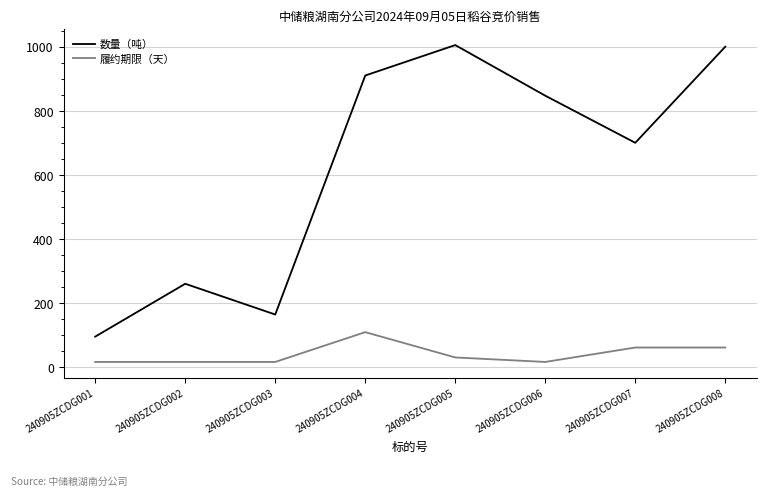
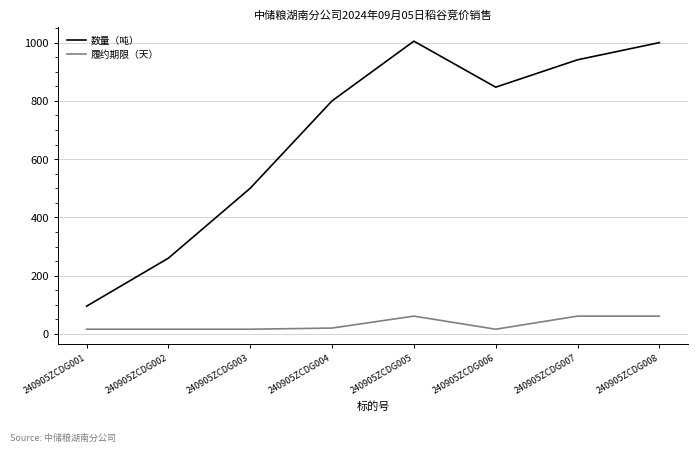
  {
    "数量（吨）": {
      "240905ZCDG001": 100,
      "240905ZCDG002": 260,
-     "240905ZCDG003": 160,
-     "240905ZCDG004": 910,
+     "240905ZCDG003": 500,
+     "240905ZCDG004": 800,
      "240905ZCDG005": 1010,
      "240905ZCDG006": 850,
-     "240905ZCDG007": 700,
+     "240905ZCDG007": 940,
      "240905ZCDG008": 1000
    },
    "履约期限（天）": {
      "240905ZCDG001": 20,
      "240905ZCDG002": 20,
      "240905ZCDG003": 20,
-     "240905ZCDG004": 110,
-     "240905ZCDG005": 30,
+     "240905ZCDG004": 20,
+     "240905ZCDG005": 60,
      "240905ZCDG006": 20,
      "240905ZCDG007": 60,
      "240905ZCDG008": 60
    }
  }
